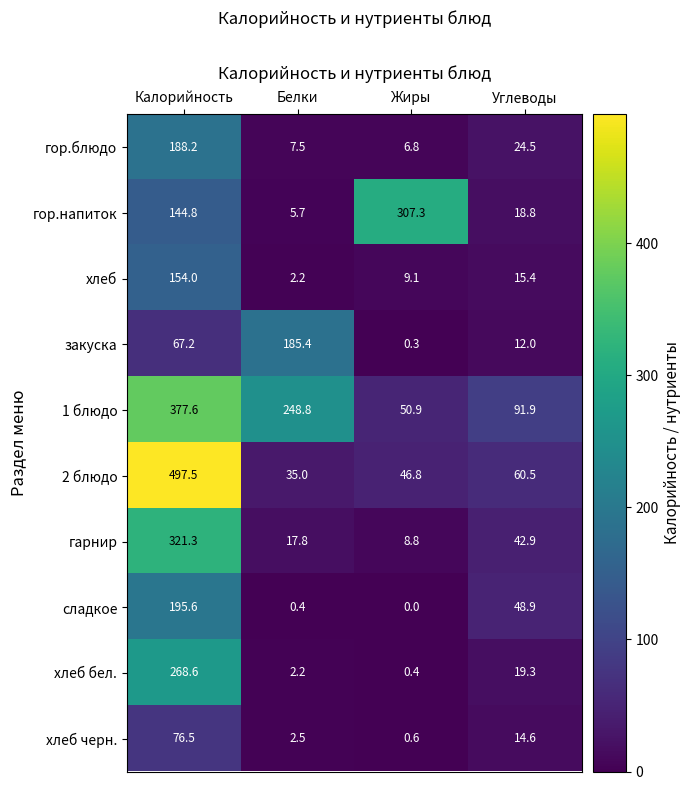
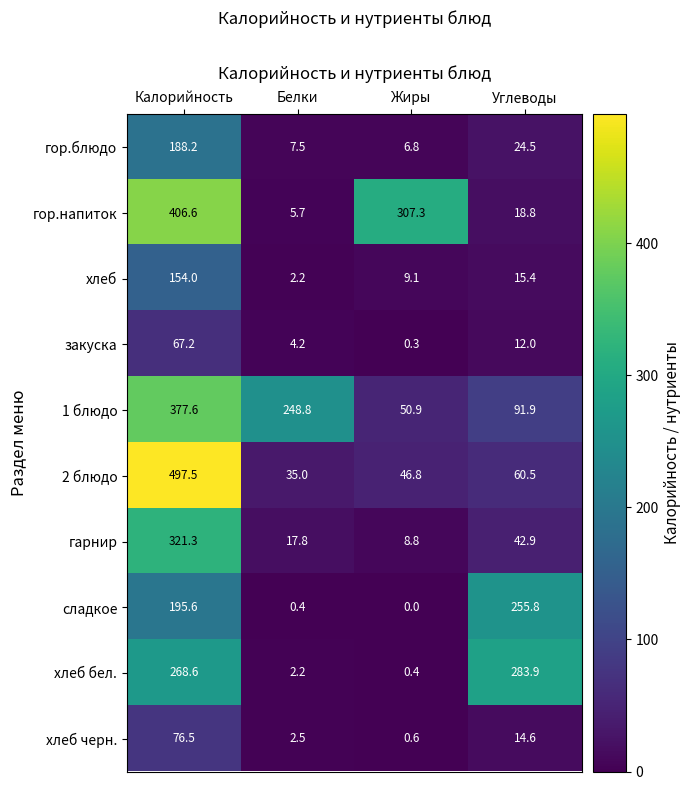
  {
    "гор.блюдо": {
      "Калорийность": 188.2,
      "Белки": 7.5,
      "Жиры": 6.8,
      "Углеводы": 24.5
    },
    "гор.напиток": {
-     "Калорийность": 144.8,
+     "Калорийность": 406.6,
      "Белки": 5.7,
      "Жиры": 307.3,
      "Углеводы": 18.8
    },
    "хлеб": {
      "Калорийность": 154.0,
      "Белки": 2.2,
      "Жиры": 9.1,
      "Углеводы": 15.4
    },
    "закуска": {
      "Калорийность": 67.2,
-     "Белки": 185.4,
+     "Белки": 4.2,
      "Жиры": 0.3,
      "Углеводы": 12.0
    },
    "1 блюдо": {
      "Калорийность": 377.6,
      "Белки": 248.8,
      "Жиры": 50.9,
      "Углеводы": 91.9
    },
    "2 блюдо": {
      "Калорийность": 497.5,
      "Белки": 35.0,
      "Жиры": 46.8,
      "Углеводы": 60.5
    },
    "гарнир": {
      "Калорийность": 321.3,
      "Белки": 17.8,
      "Жиры": 8.8,
      "Углеводы": 42.9
    },
    "сладкое": {
      "Калорийность": 195.6,
      "Белки": 0.4,
      "Жиры": 0.0,
-     "Углеводы": 48.9
+     "Углеводы": 255.8
    },
    "хлеб бел.": {
      "Калорийность": 268.6,
      "Белки": 2.2,
      "Жиры": 0.4,
-     "Углеводы": 19.3
+     "Углеводы": 283.9
    },
    "хлеб черн.": {
      "Калорийность": 76.5,
      "Белки": 2.5,
      "Жиры": 0.6,
      "Углеводы": 14.6
    }
  }
